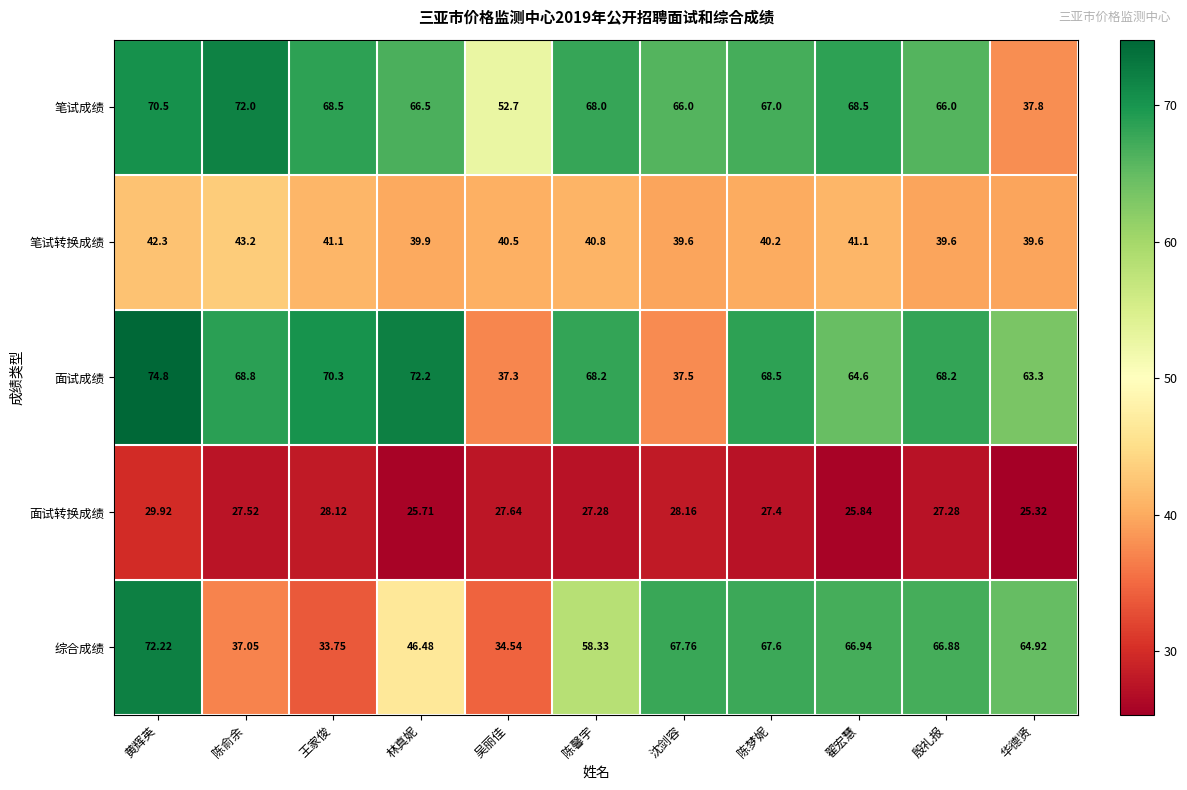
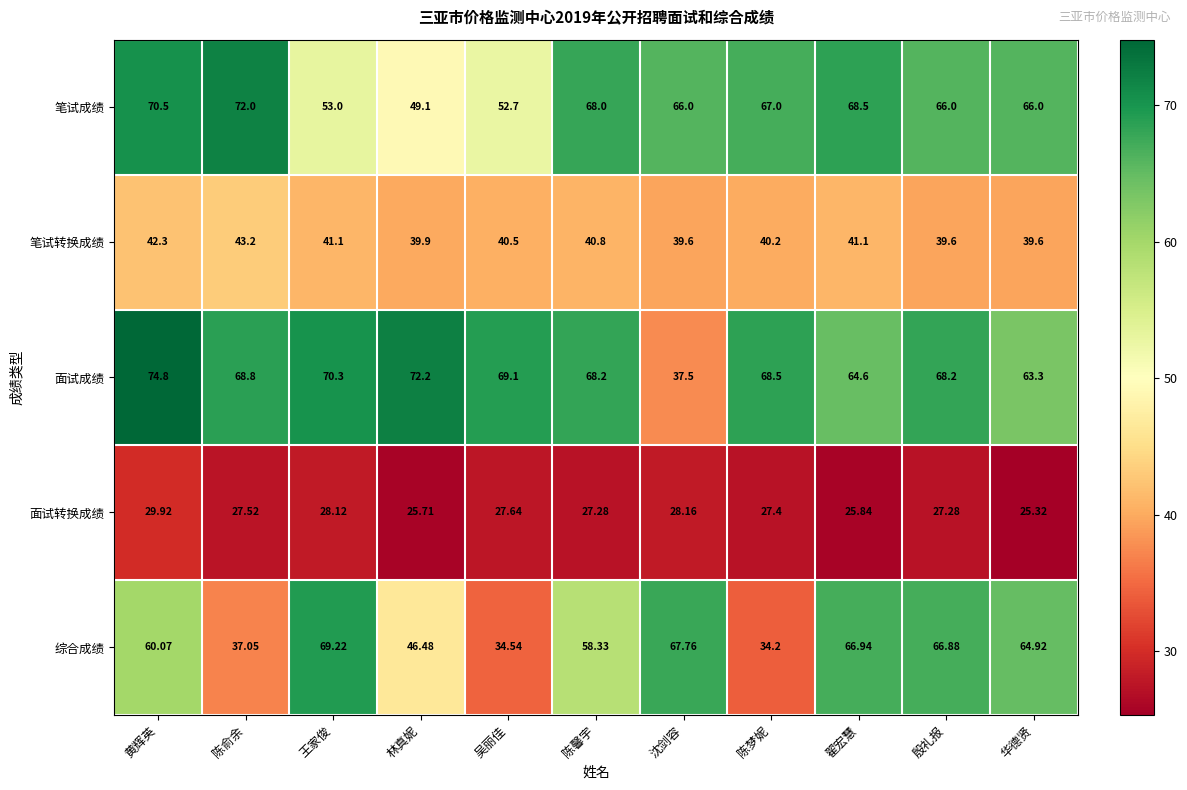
  {
    "笔试成绩": {
      "黄辉英": 70.5,
      "陈俞余": 72.0,
-     "王家俊": 68.5,
-     "林真妮": 66.5,
+     "王家俊": 53.0,
+     "林真妮": 49.1,
      "吴丽佳": 52.7,
      "陈馨宇": 68.0,
      "沈剑容": 66.0,
      "陈梦妮": 67.0,
      "翟宏慧": 68.5,
      "殷礼报": 66.0,
-     "华德贤": 37.8
+     "华德贤": 66.0
    },
    "笔试转换成绩": {
      "黄辉英": 42.3,
      "陈俞余": 43.2,
      "王家俊": 41.1,
      "林真妮": 39.9,
      "吴丽佳": 40.5,
      "陈馨宇": 40.8,
      "沈剑容": 39.6,
      "陈梦妮": 40.2,
      "翟宏慧": 41.1,
      "殷礼报": 39.6,
      "华德贤": 39.6
    },
    "面试成绩": {
      "黄辉英": 74.8,
      "陈俞余": 68.8,
      "王家俊": 70.3,
      "林真妮": 72.2,
-     "吴丽佳": 37.3,
+     "吴丽佳": 69.1,
      "陈馨宇": 68.2,
      "沈剑容": 37.5,
      "陈梦妮": 68.5,
      "翟宏慧": 64.6,
      "殷礼报": 68.2,
      "华德贤": 63.3
    },
    "面试转换成绩": {
      "黄辉英": 29.92,
      "陈俞余": 27.52,
      "王家俊": 28.12,
      "林真妮": 25.71,
      "吴丽佳": 27.64,
      "陈馨宇": 27.28,
      "沈剑容": 28.16,
      "陈梦妮": 27.4,
      "翟宏慧": 25.84,
      "殷礼报": 27.28,
      "华德贤": 25.32
    },
    "综合成绩": {
-     "黄辉英": 72.22,
+     "黄辉英": 60.07,
      "陈俞余": 37.05,
-     "王家俊": 33.75,
+     "王家俊": 69.22,
      "林真妮": 46.48,
      "吴丽佳": 34.54,
      "陈馨宇": 58.33,
      "沈剑容": 67.76,
-     "陈梦妮": 67.6,
+     "陈梦妮": 34.2,
      "翟宏慧": 66.94,
      "殷礼报": 66.88,
      "华德贤": 64.92
    }
  }
